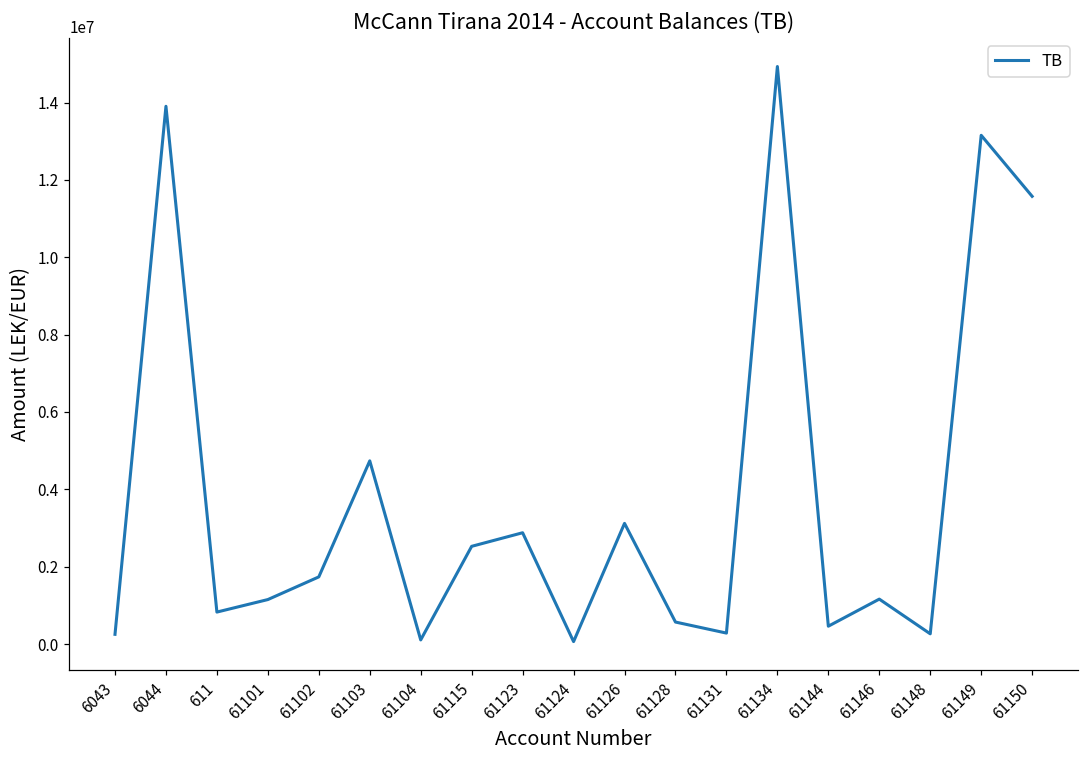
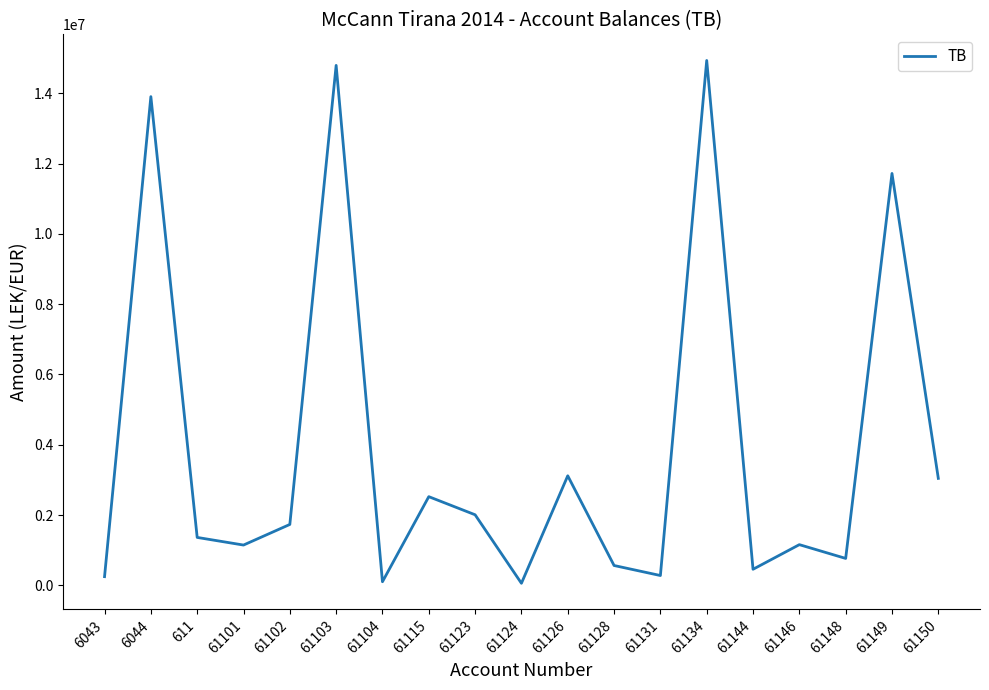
  {
    "6043": 300000,
    "6044": 13900000,
-   "611": 800000,
+   "611": 1400000,
    "61101": 1100000,
    "61102": 1700000,
-   "61103": 4700000,
+   "61103": 14800000,
    "61104": 100000,
    "61115": 2500000,
-   "61123": 2900000,
+   "61123": 2000000,
    "61124": 100000,
    "61126": 3100000,
    "61128": 600000,
    "61131": 300000,
    "61134": 14900000,
    "61144": 500000,
    "61146": 1200000,
-   "61148": 300000,
-   "61149": 13200000,
-   "61150": 11600000
+   "61148": 800000,
+   "61149": 11700000,
+   "61150": 3000000
  }
